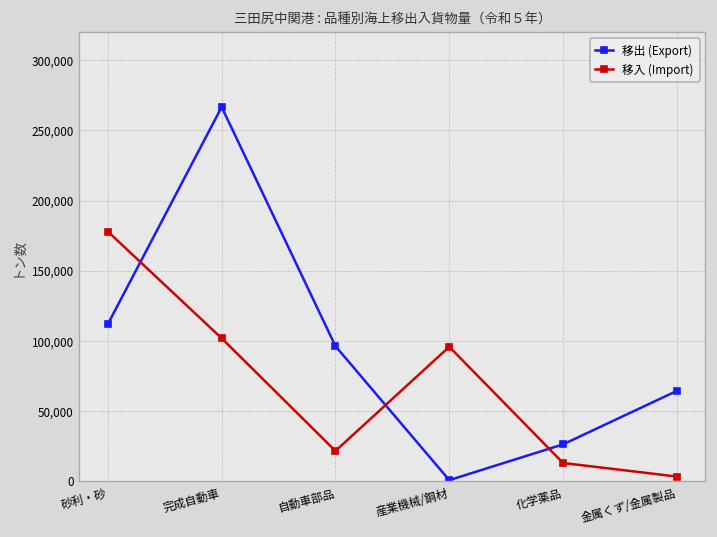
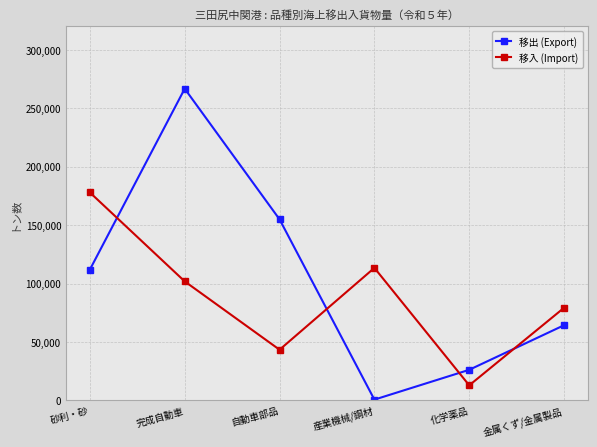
  {
    "移出 (Export)": {
      "砂利・砂": "112,000",
      "完成自動車": "267,000",
-     "自動車部品": "96,000",
+     "自動車部品": "155,000",
      "産業機械/鋼材": "1,000",
      "化学薬品": "26,000",
      "金属くず/金属製品": "64,000"
    },
    "移入 (Import)": {
      "砂利・砂": "178,000",
      "完成自動車": "102,000",
-     "自動車部品": "21,000",
-     "産業機械/鋼材": "96,000",
+     "自動車部品": "43,000",
+     "産業機械/鋼材": "113,000",
      "化学薬品": "13,000",
-     "金属くず/金属製品": "3,000"
+     "金属くず/金属製品": "79,000"
    }
  }
